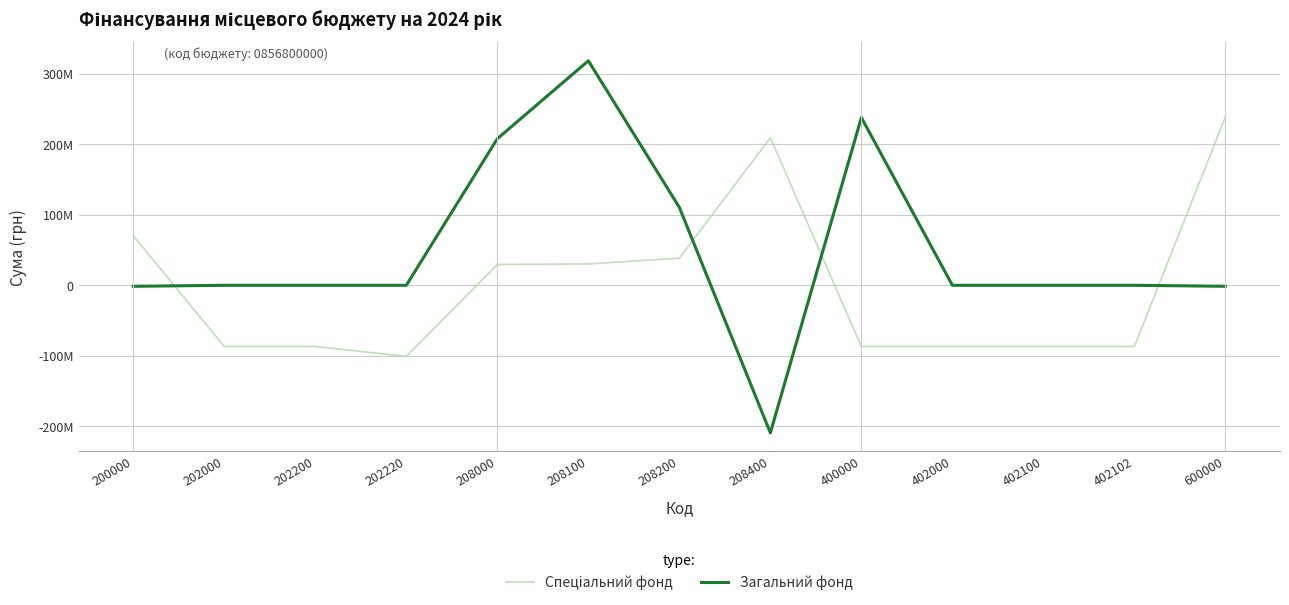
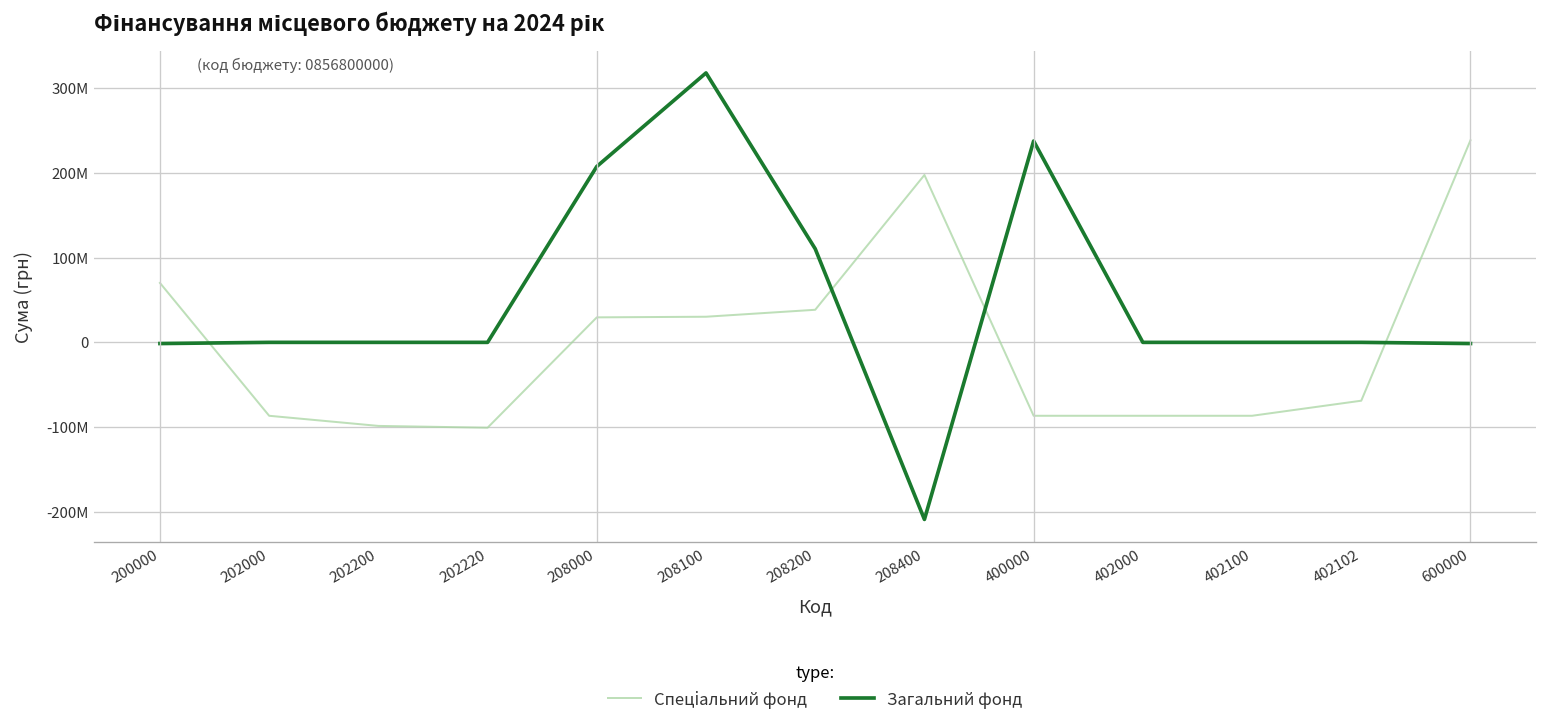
  {
    "Спеціальний фонд": {
      "200000": 70000000,
      "202000": -90000000,
-     "202200": -90000000,
+     "202200": -100000000,
      "202220": -100000000,
      "208000": 30000000,
      "208100": 30000000,
      "208200": 40000000,
-     "208400": 210000000,
+     "208400": 200000000,
      "400000": -90000000,
      "402000": -90000000,
      "402100": -90000000,
-     "402102": -90000000,
+     "402102": -70000000,
      "600000": 240000000
    },
    "Загальний фонд": {
      "200000": 0,
      "202000": 0,
      "202200": 0,
      "202220": 0,
      "208000": 210000000,
      "208100": 320000000,
      "208200": 110000000,
      "208400": -210000000,
      "400000": 240000000,
      "402000": 0,
      "402100": 0,
      "402102": 0,
      "600000": 0
    }
  }
